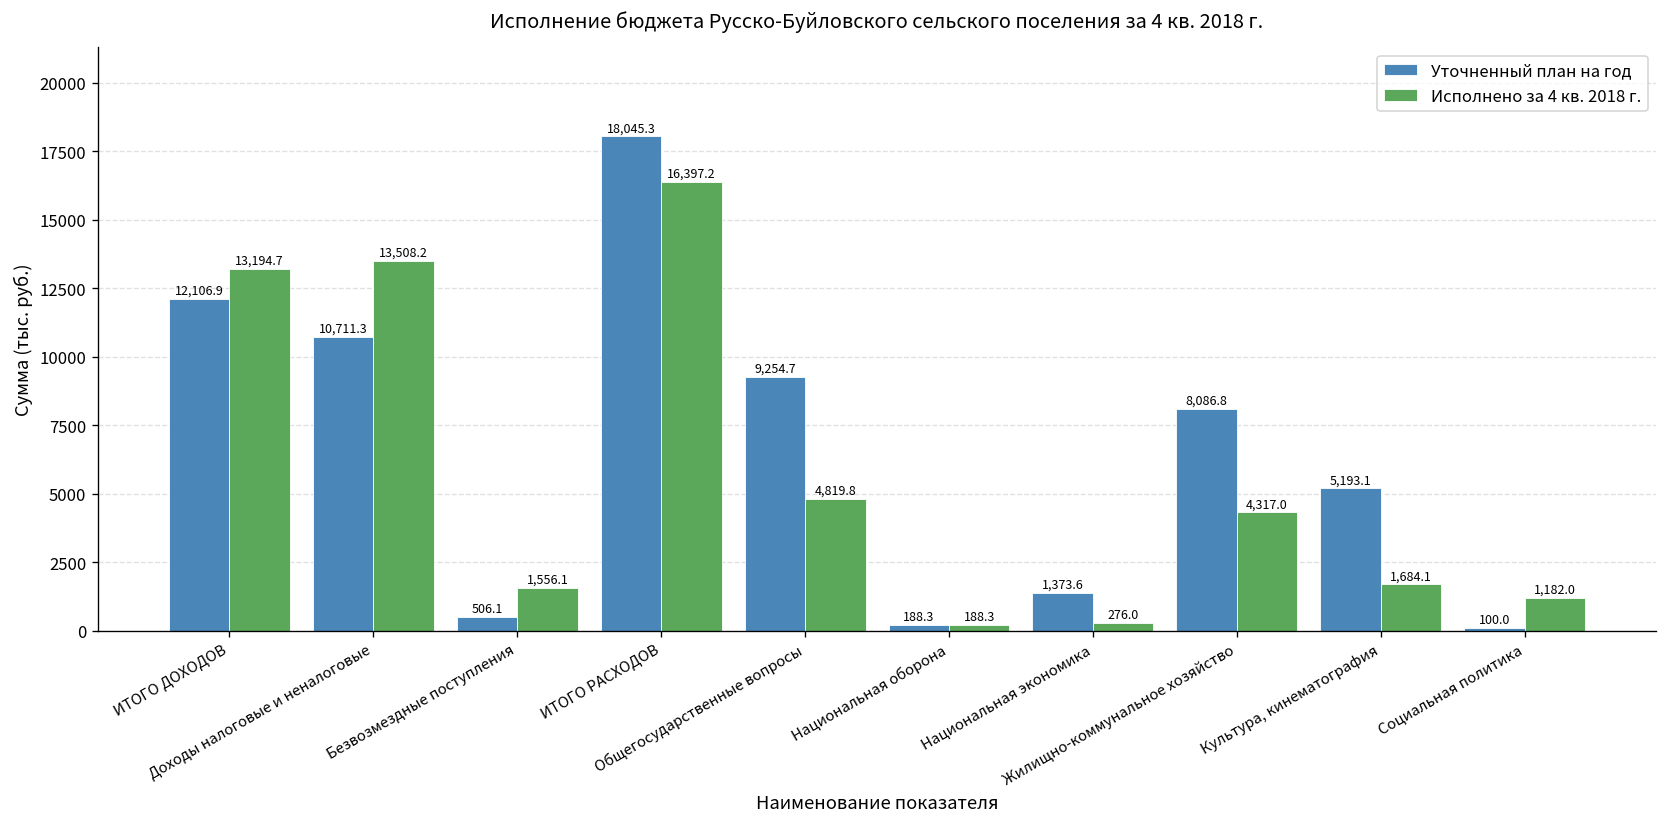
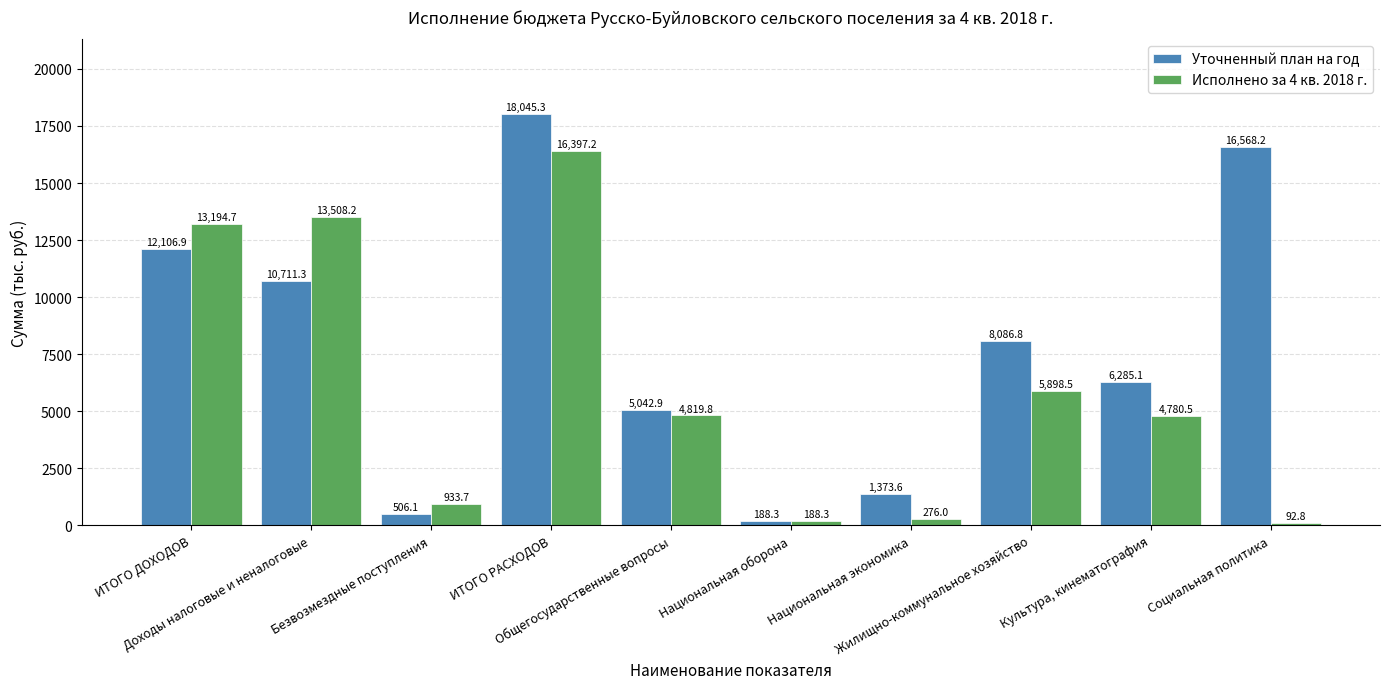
  {
    "Уточненный план на год": {
      "ИТОГО ДОХОДОВ": "12,106.9",
      "Доходы налоговые и неналоговые": "10,711.3",
      "Безвозмездные поступления": "506.1",
      "ИТОГО РАСХОДОВ": "18,045.3",
-     "Общегосударственные вопросы": "9,254.7",
+     "Общегосударственные вопросы": "5,042.9",
      "Национальная оборона": "188.3",
      "Национальная экономика": "1,373.6",
      "Жилищно-коммунальное хозяйство": "8,086.8",
-     "Культура, кинематография": "5,193.1",
-     "Социальная политика": "100.0"
+     "Культура, кинематография": "6,285.1",
+     "Социальная политика": "16,568.2"
    },
    "Исполнено за 4 кв. 2018 г.": {
      "ИТОГО ДОХОДОВ": "13,194.7",
      "Доходы налоговые и неналоговые": "13,508.2",
-     "Безвозмездные поступления": "1,556.1",
+     "Безвозмездные поступления": "933.7",
      "ИТОГО РАСХОДОВ": "16,397.2",
      "Общегосударственные вопросы": "4,819.8",
      "Национальная оборона": "188.3",
      "Национальная экономика": "276.0",
-     "Жилищно-коммунальное хозяйство": "4,317.0",
-     "Культура, кинематография": "1,684.1",
-     "Социальная политика": "1,182.0"
+     "Жилищно-коммунальное хозяйство": "5,898.5",
+     "Культура, кинематография": "4,780.5",
+     "Социальная политика": "92.8"
    }
  }
